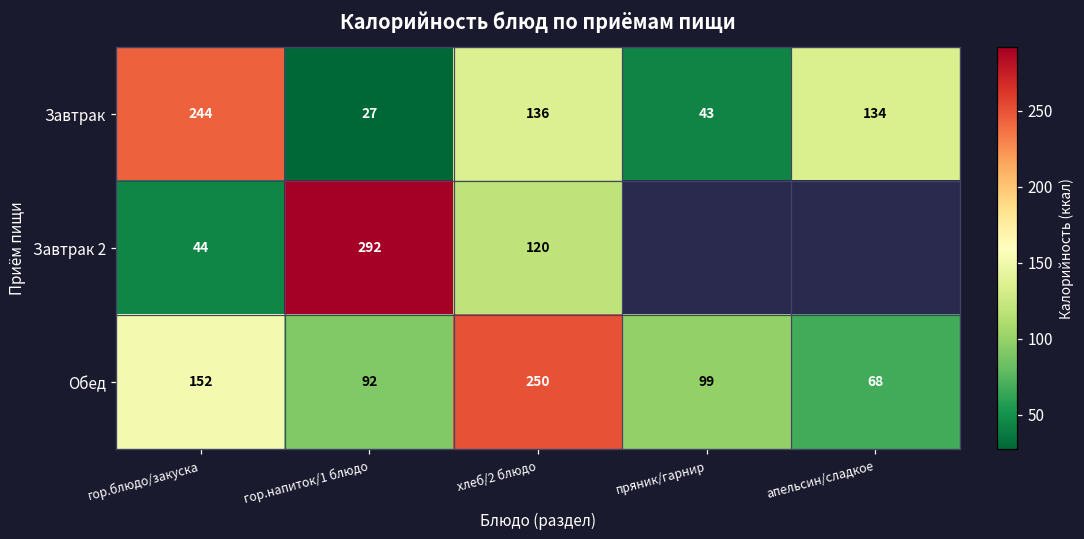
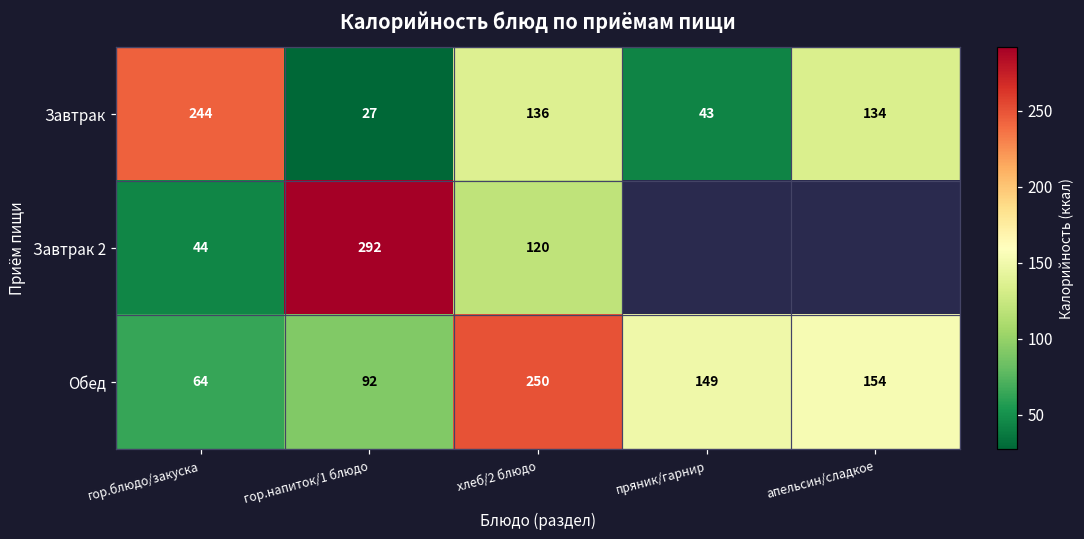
  {
    "Завтрак": {
      "гор.блюдо/закуска": 244,
      "гор.напиток/1 блюдо": 27,
      "хлеб/2 блюдо": 136,
      "пряник/гарнир": 43,
      "апельсин/сладкое": 134
    },
    "Завтрак 2": {
      "гор.блюдо/закуска": 44,
      "гор.напиток/1 блюдо": 292,
      "хлеб/2 блюдо": 120
    },
    "Обед": {
-     "гор.блюдо/закуска": 152,
+     "гор.блюдо/закуска": 64,
      "гор.напиток/1 блюдо": 92,
      "хлеб/2 блюдо": 250,
-     "пряник/гарнир": 99,
-     "апельсин/сладкое": 68
+     "пряник/гарнир": 149,
+     "апельсин/сладкое": 154
    }
  }
